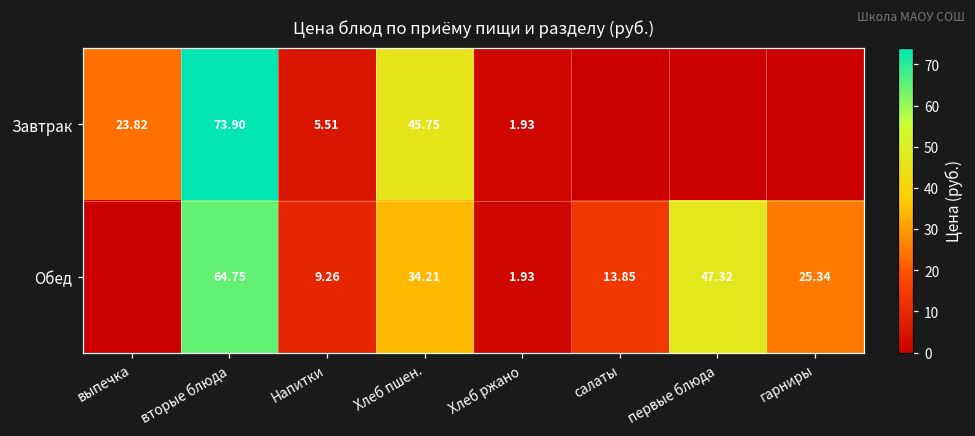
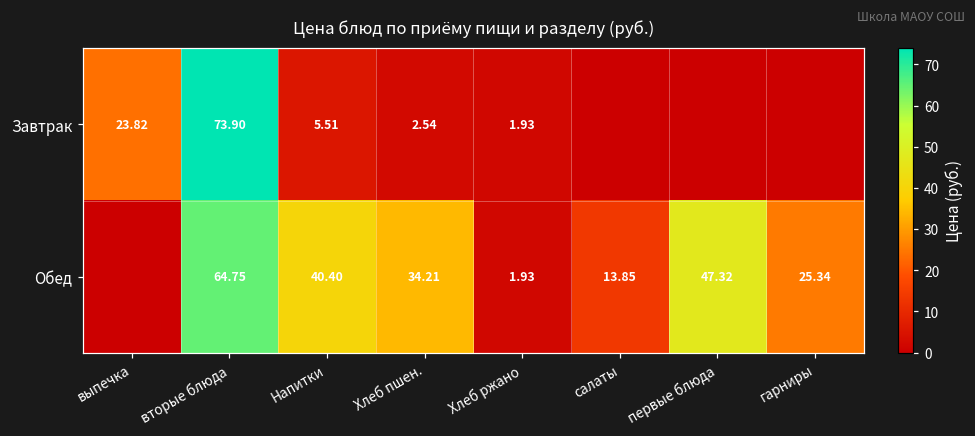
  {
    "Завтрак": {
      "выпечка": 23.82,
      "вторые блюда": 73.90,
      "Напитки": 5.51,
-     "Хлеб пшен.": 45.75,
+     "Хлеб пшен.": 2.54,
      "Хлеб ржано": 1.93
    },
    "Обед": {
      "вторые блюда": 64.75,
-     "Напитки": 9.26,
+     "Напитки": 40.40,
      "Хлеб пшен.": 34.21,
      "Хлеб ржано": 1.93,
      "салаты": 13.85,
      "первые блюда": 47.32,
      "гарниры": 25.34
    }
  }
